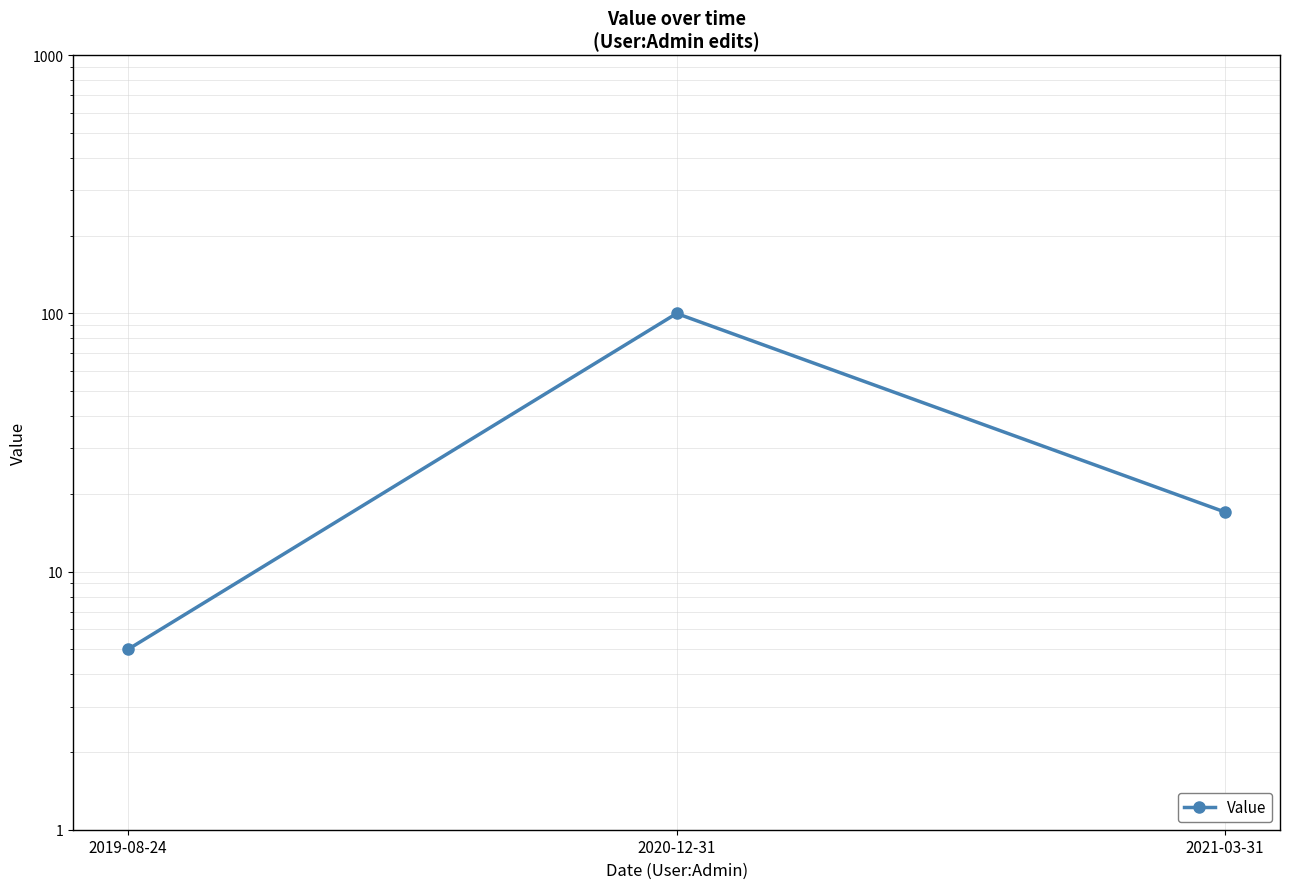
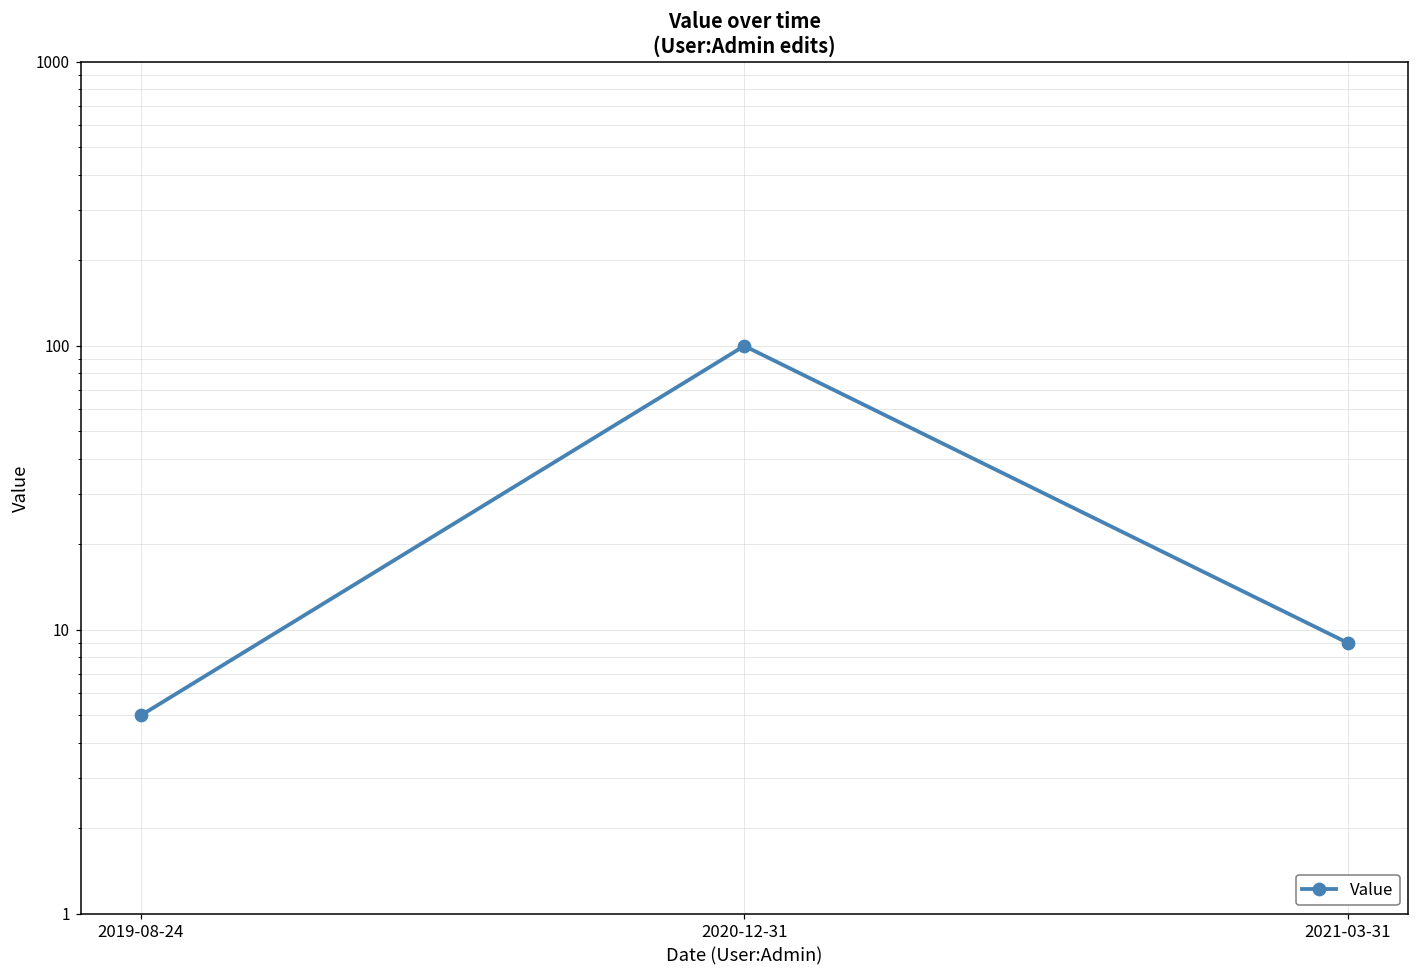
  {
    "2019-08-24": 5,
    "2020-12-31": 100,
-   "2021-03-31": 17
+   "2021-03-31": 9
  }
